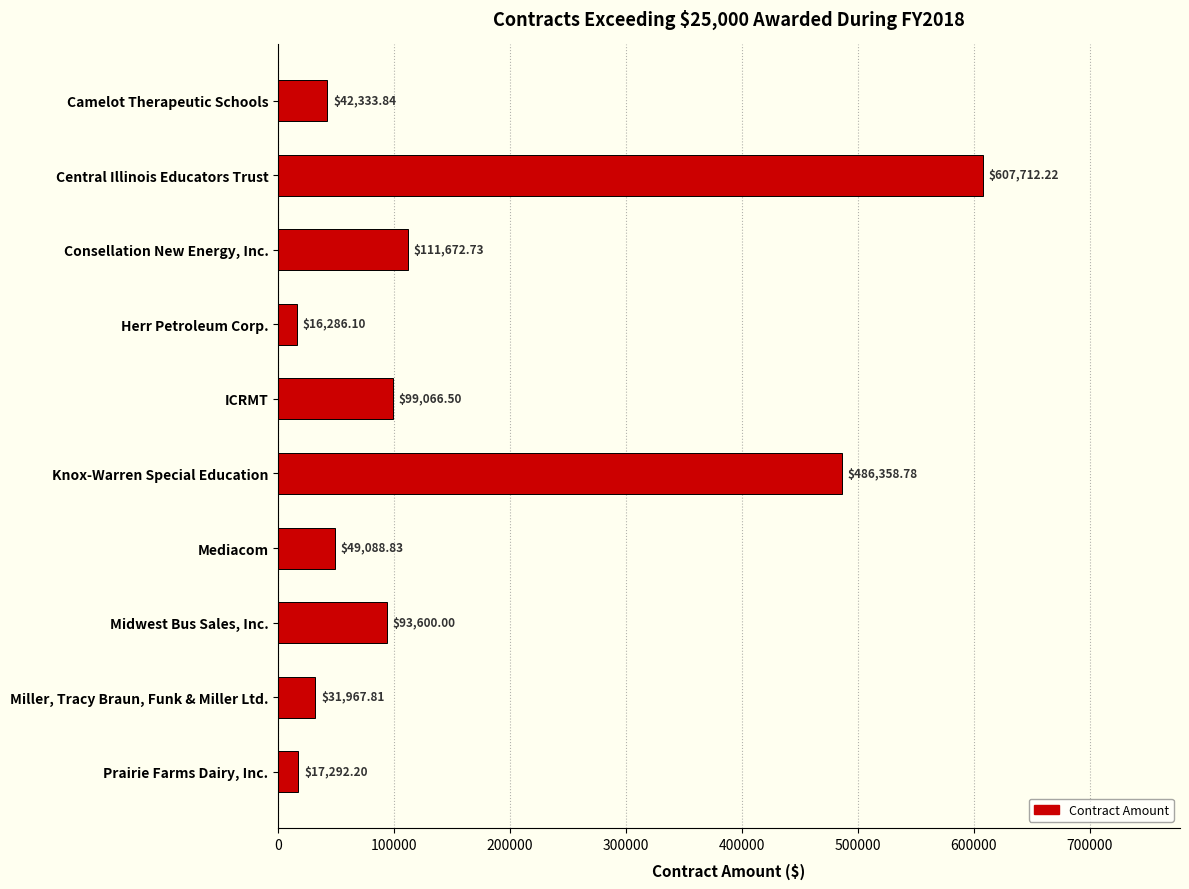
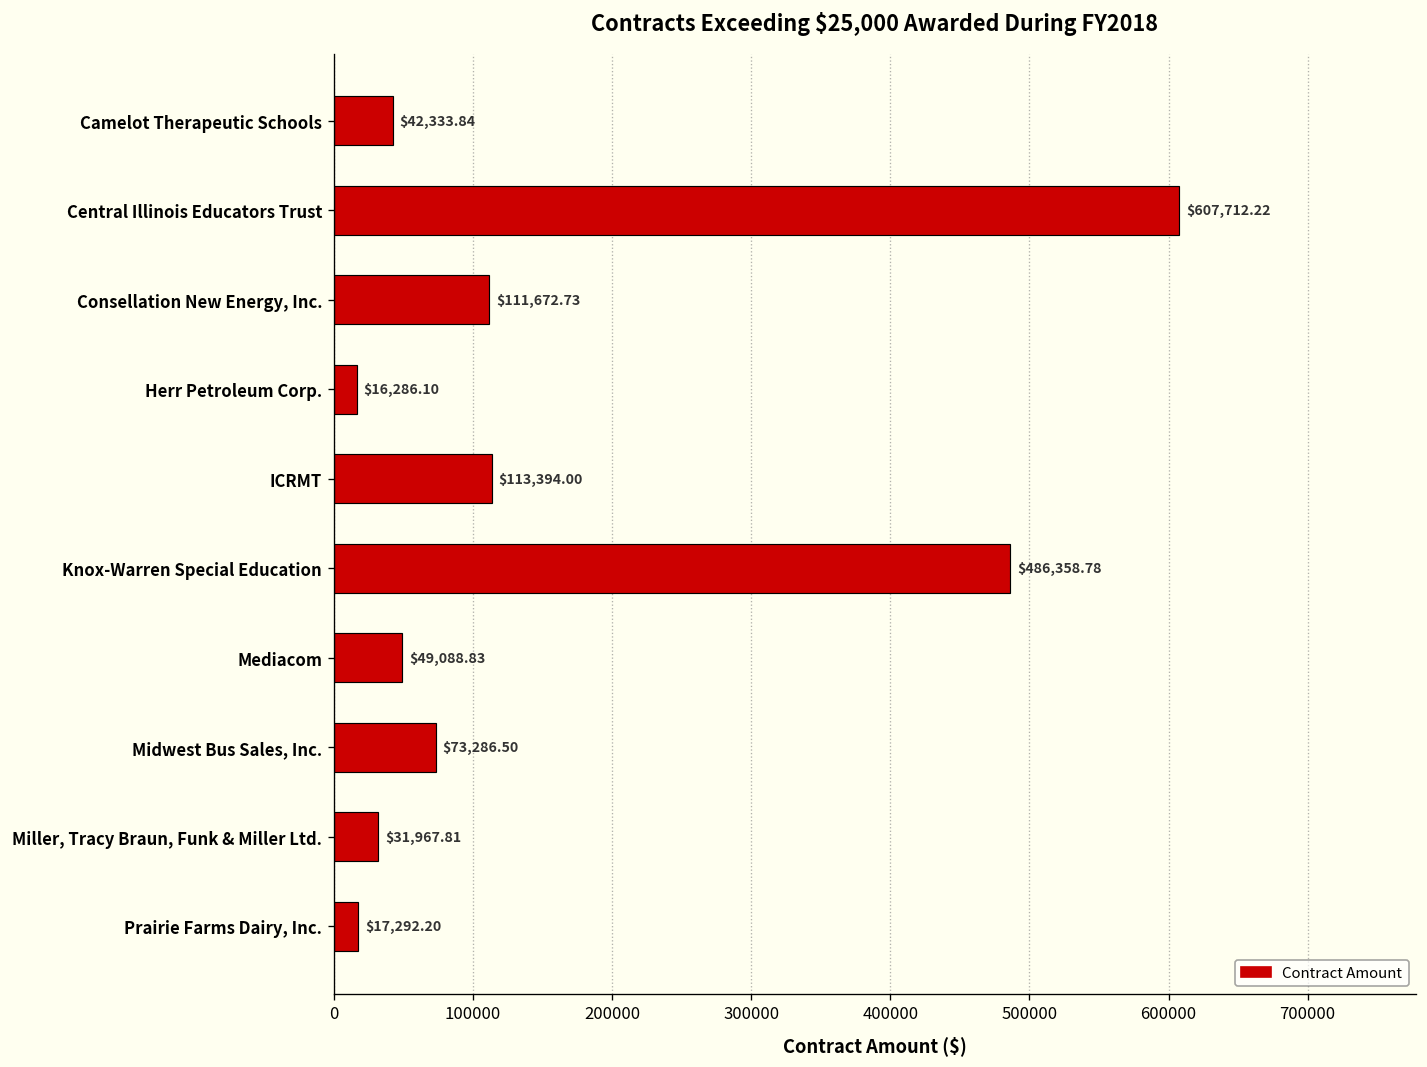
  {
    "Camelot Therapeutic Schools": "$42,333.84",
    "Central Illinois Educators Trust": "$607,712.22",
    "Consellation New Energy, Inc.": "$111,672.73",
    "Herr Petroleum Corp.": "$16,286.10",
-   "ICRMT": "$99,066.50",
+   "ICRMT": "$113,394.00",
    "Knox-Warren Special Education": "$486,358.78",
    "Mediacom": "$49,088.83",
-   "Midwest Bus Sales, Inc.": "$93,600.00",
+   "Midwest Bus Sales, Inc.": "$73,286.50",
    "Miller, Tracy Braun, Funk & Miller Ltd.": "$31,967.81",
    "Prairie Farms Dairy, Inc.": "$17,292.20"
  }
